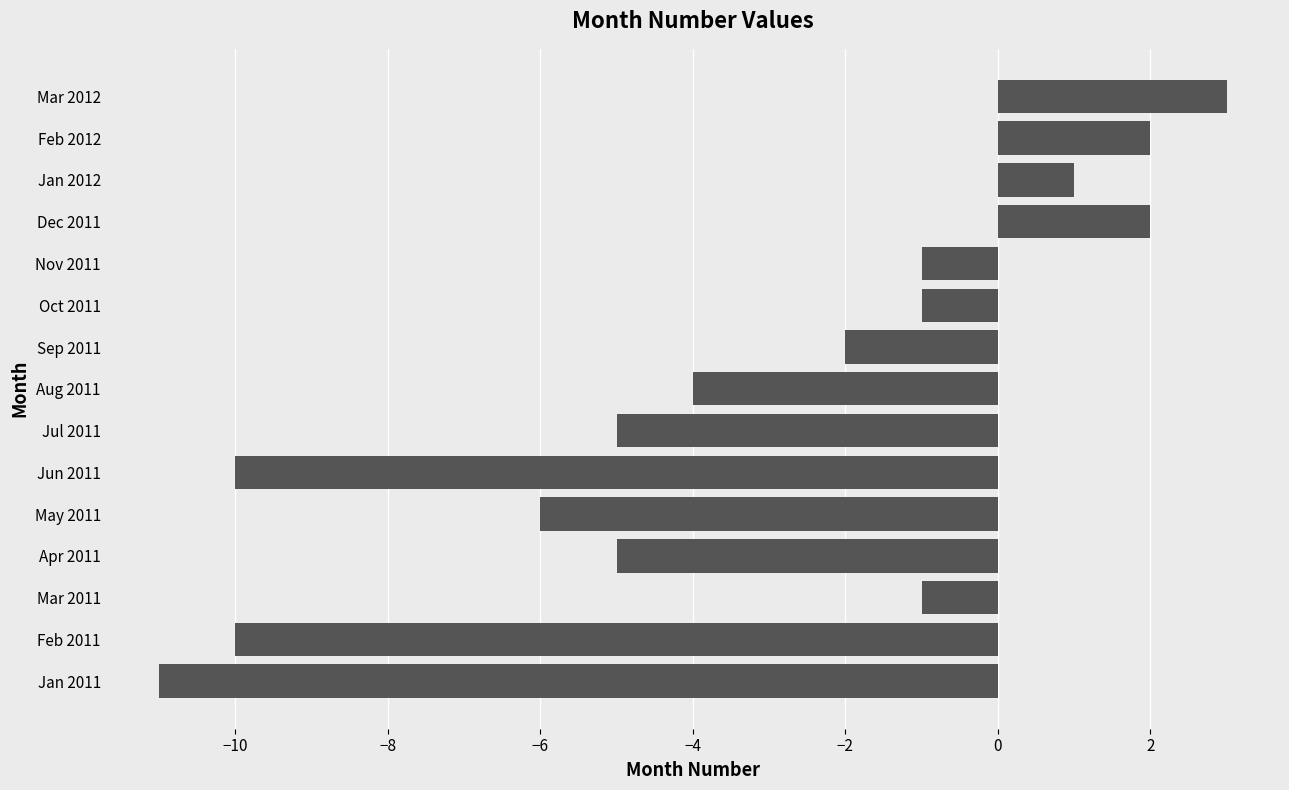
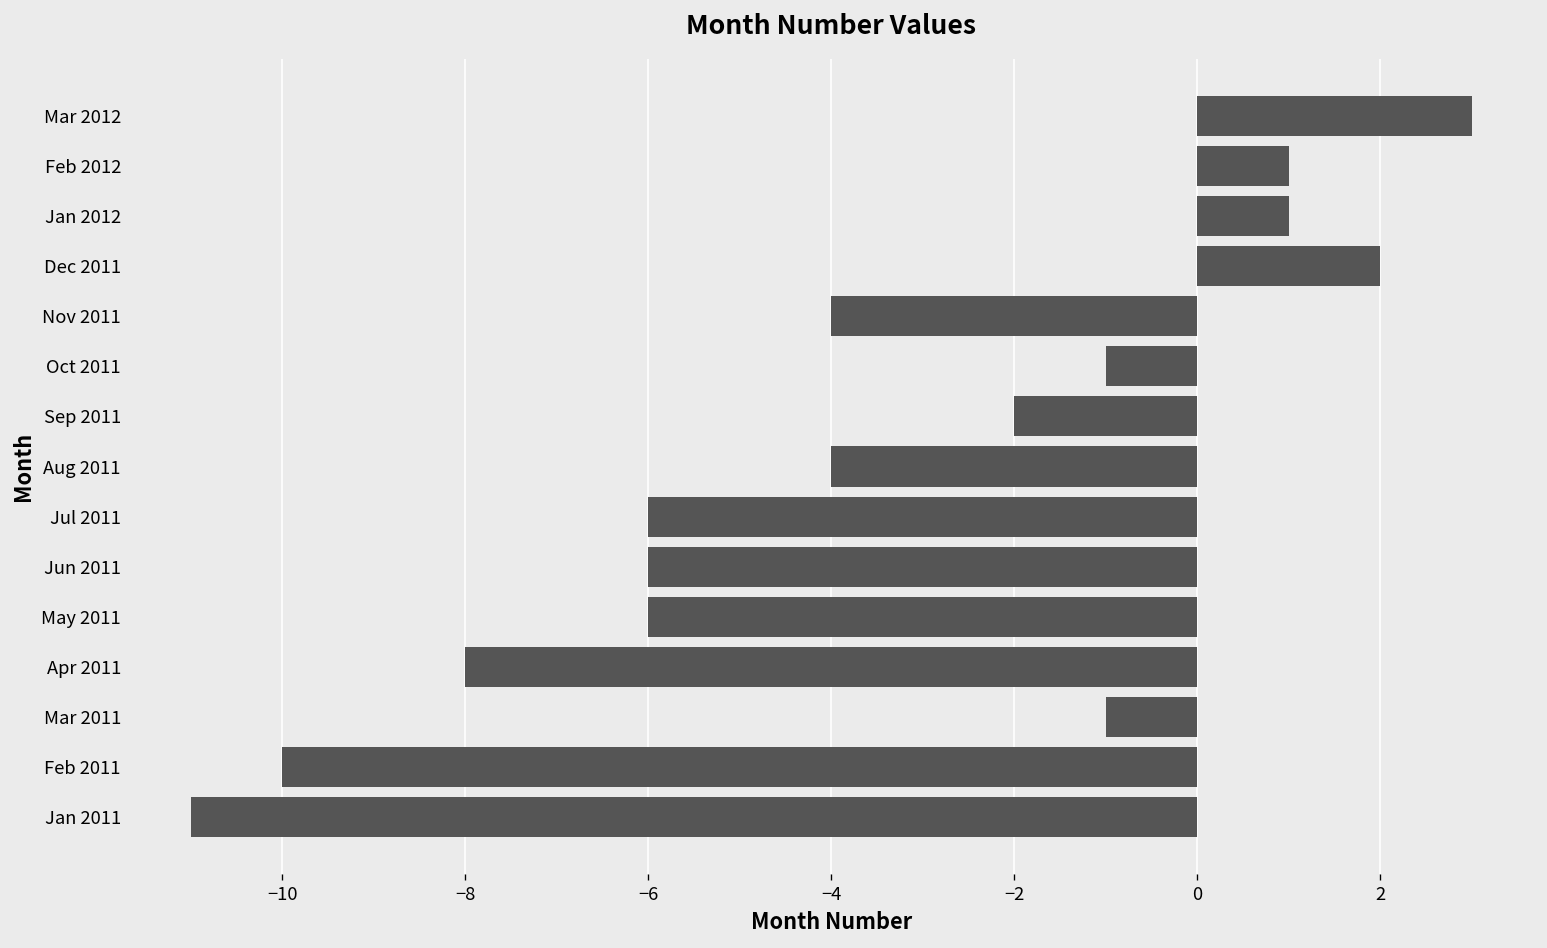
  {
    "Mar 2012": 3,
-   "Feb 2012": 2,
+   "Feb 2012": 1,
    "Jan 2012": 1,
    "Dec 2011": 2,
-   "Nov 2011": -1,
+   "Nov 2011": -4,
    "Oct 2011": -1,
    "Sep 2011": -2,
    "Aug 2011": -4,
-   "Jul 2011": -5,
-   "Jun 2011": -10,
+   "Jul 2011": -6,
+   "Jun 2011": -6,
    "May 2011": -6,
-   "Apr 2011": -5,
+   "Apr 2011": -8,
    "Mar 2011": -1,
    "Feb 2011": -10,
    "Jan 2011": -11
  }
